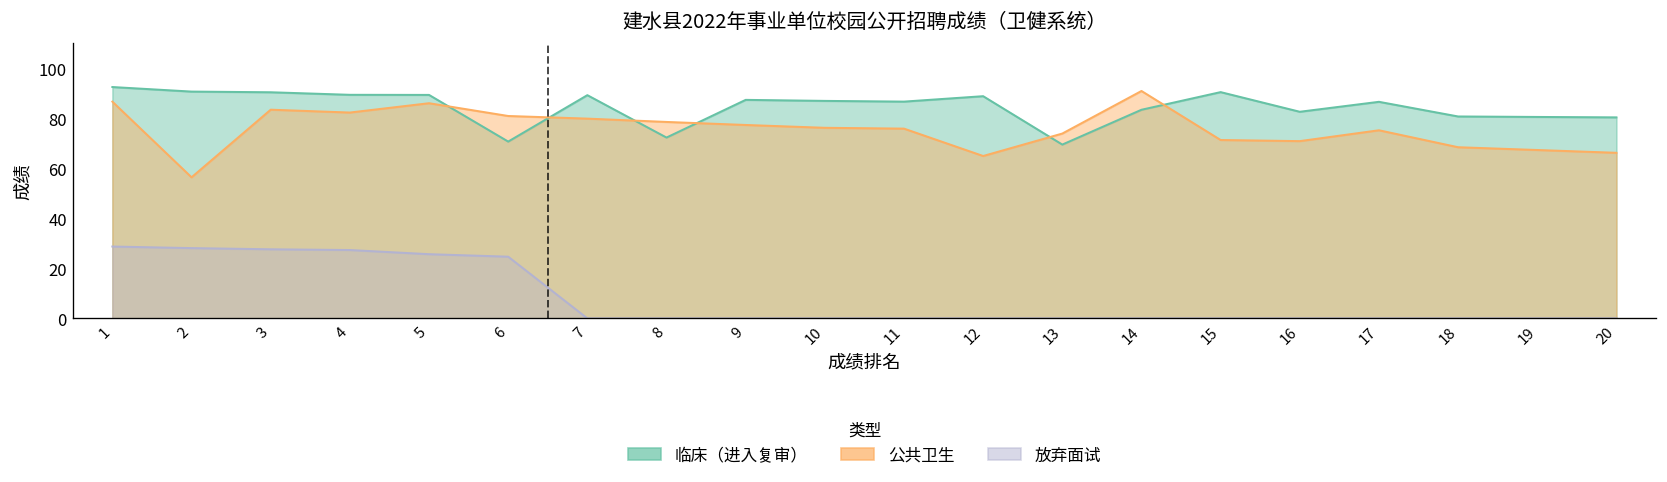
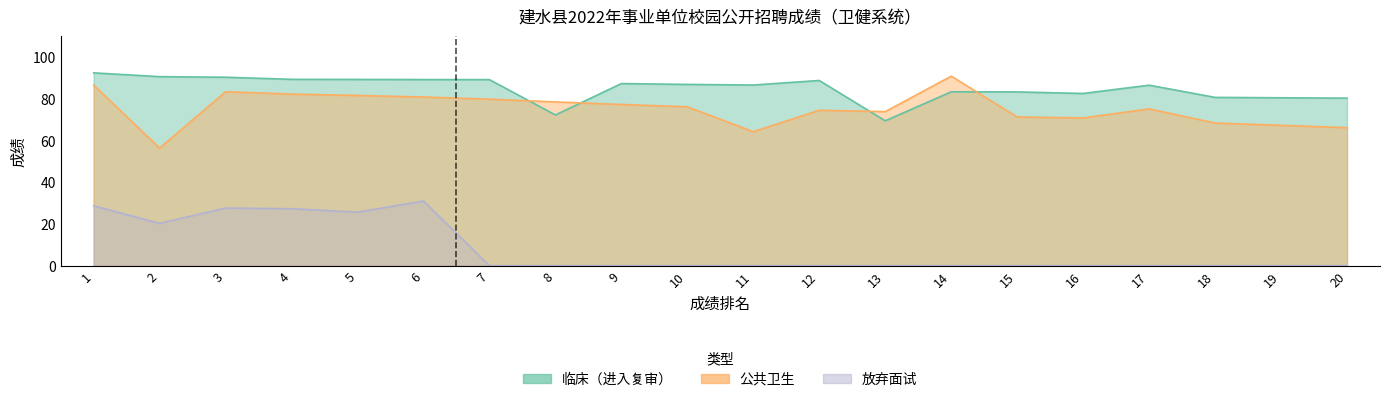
  {
    "临床（进入复审）": {
      "1": 93,
      "2": 91,
      "3": 90,
      "4": 89,
      "5": 89,
-     "6": 71,
+     "6": 89,
      "7": 89,
      "8": 72,
      "9": 87,
      "10": 87,
      "11": 87,
      "12": 89,
      "13": 70,
      "14": 83,
-     "15": 90,
+     "15": 83,
      "16": 83,
      "17": 87,
      "18": 81,
      "19": 81,
      "20": 80
    },
    "公共卫生": {
      "1": 87,
      "2": 56,
      "3": 83,
      "4": 82,
-     "5": 86,
+     "5": 82,
      "6": 81,
      "7": 80,
      "8": 79,
      "9": 77,
      "10": 76,
-     "11": 76,
-     "12": 65,
+     "11": 64,
+     "12": 75,
      "13": 74,
      "14": 91,
      "15": 71,
      "16": 71,
      "17": 75,
      "18": 68,
      "19": 67,
      "20": 66
    },
    "放弃面试": {
      "1": 29,
-     "2": 28,
+     "2": 20,
      "3": 28,
      "4": 27,
      "5": 26,
-     "6": 25,
+     "6": 31,
      "7": 0,
      "8": 0,
      "9": 0,
      "10": 0,
      "11": 0,
      "12": 0,
      "13": 0,
      "14": 0,
      "15": 0,
      "16": 0,
      "17": 0,
      "18": 0,
      "19": 0,
      "20": 0
    }
  }
